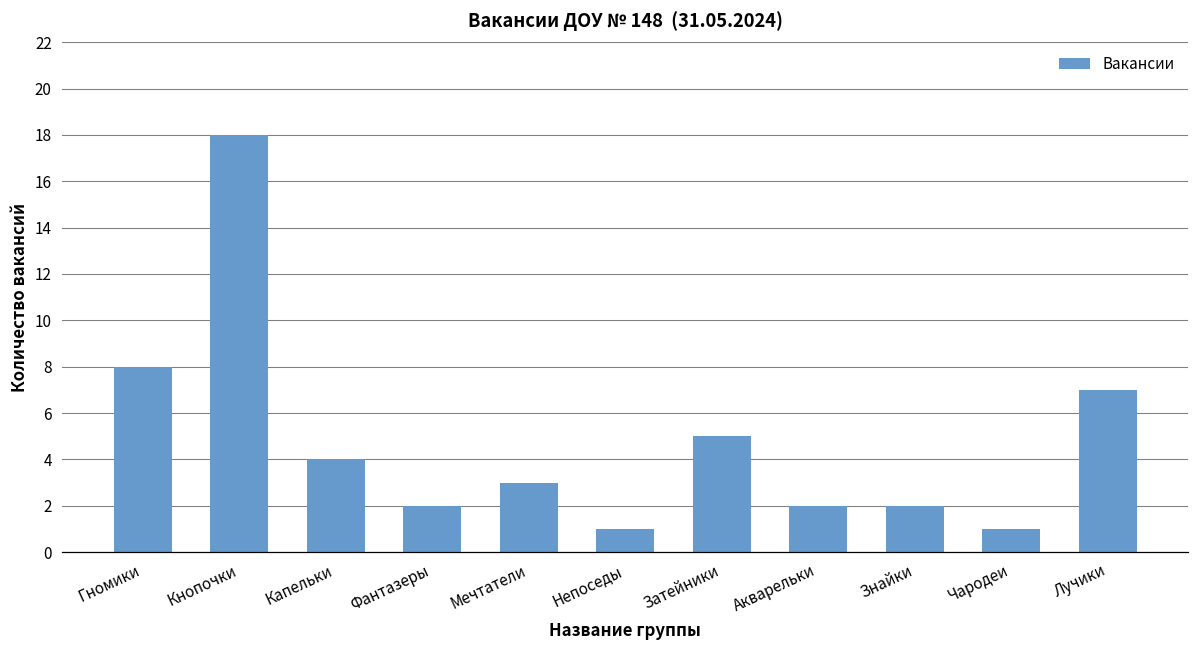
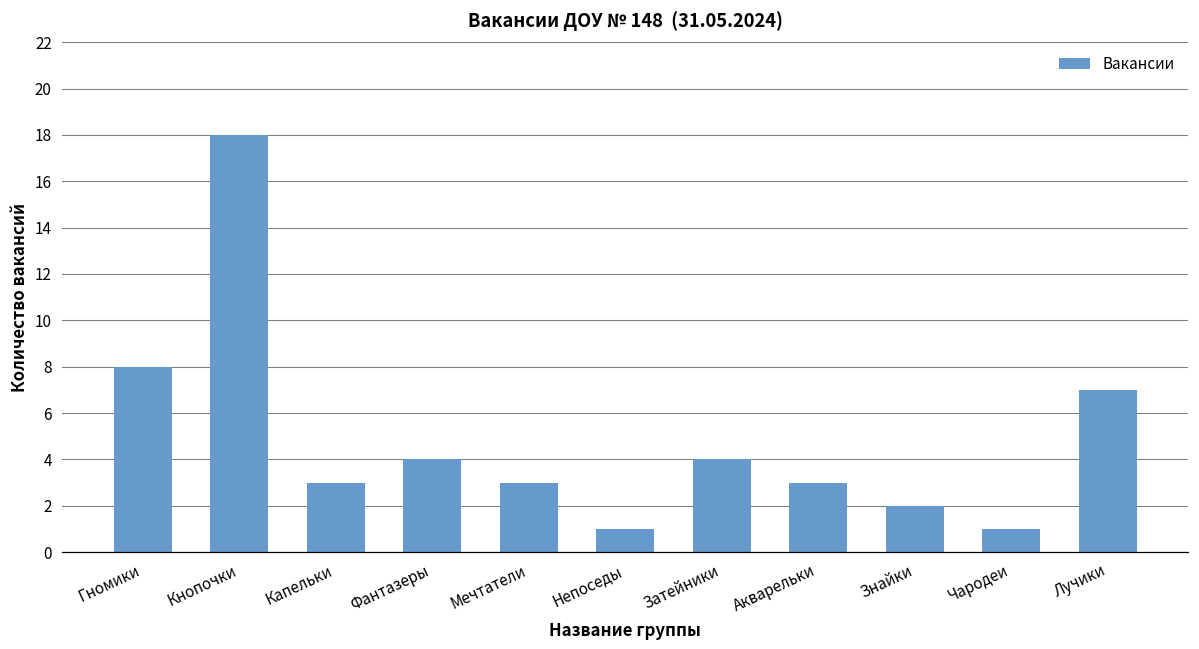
  {
    "Гномики": 8,
    "Кнопочки": 18,
-   "Капельки": 4,
-   "Фантазеры": 2,
+   "Капельки": 3,
+   "Фантазеры": 4,
    "Мечтатели": 3,
    "Непоседы": 1,
-   "Затейники": 5,
-   "Акварельки": 2,
+   "Затейники": 4,
+   "Акварельки": 3,
    "Знайки": 2,
    "Чародеи": 1,
    "Лучики": 7
  }
